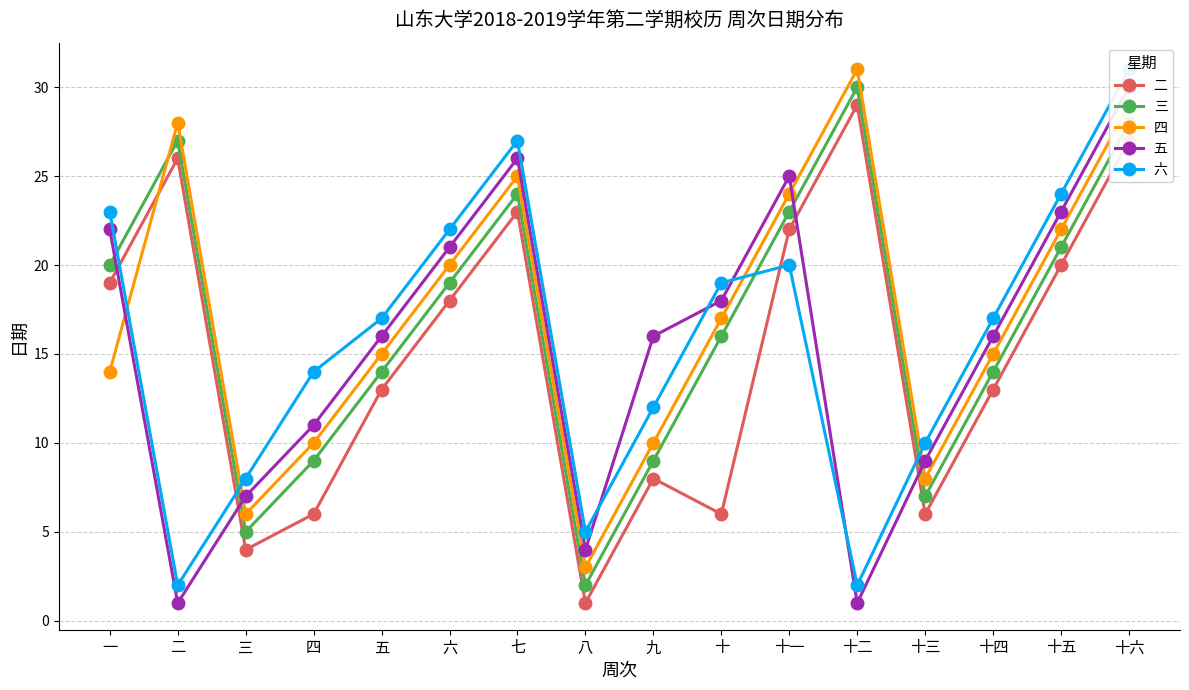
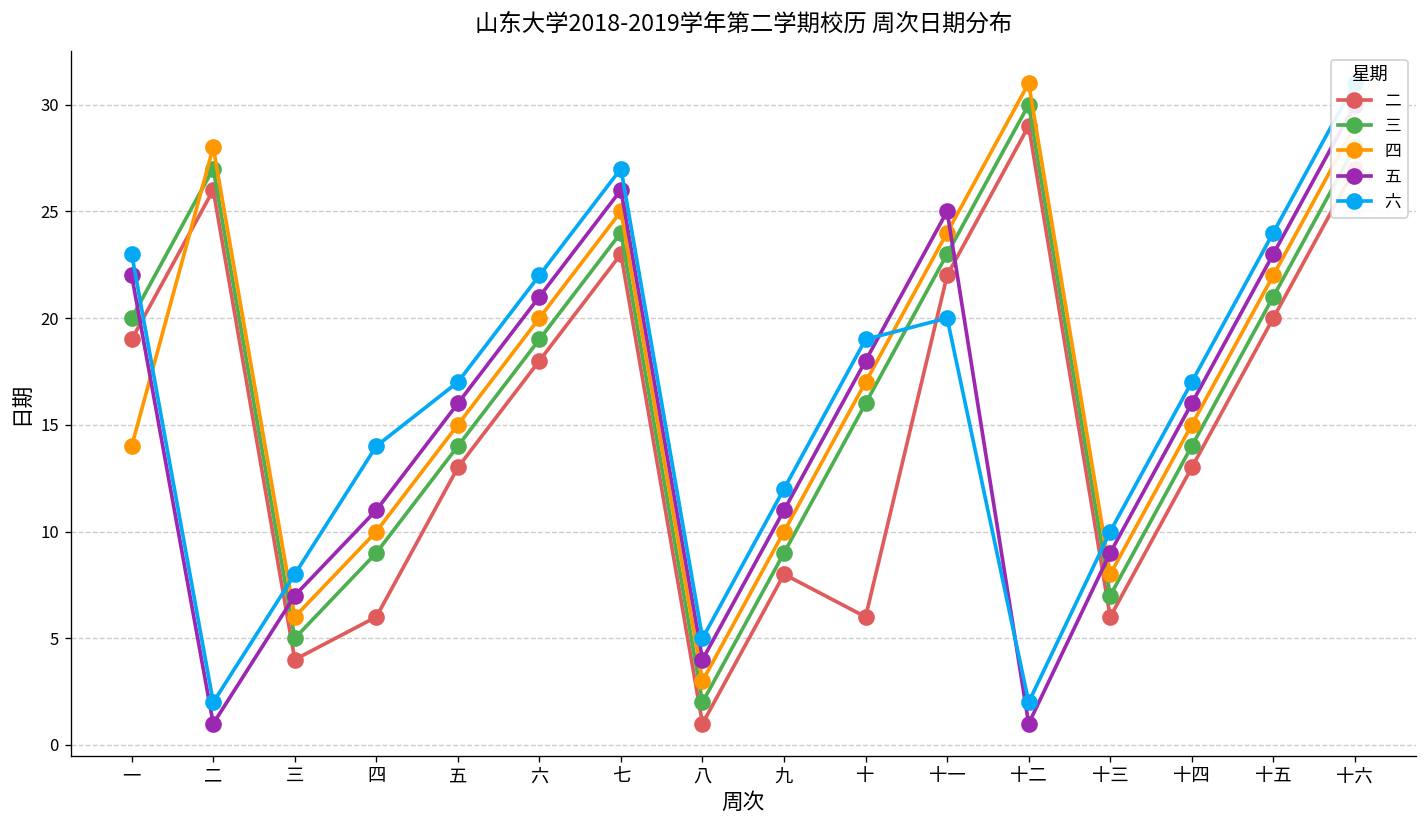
  {
    "二": {
      "一": 19,
      "二": 26,
      "三": 4,
      "四": 6,
      "五": 13,
      "六": 18,
      "七": 23,
      "八": 1,
      "九": 8,
      "十": 6,
      "十一": 22,
      "十二": 29,
      "十三": 6,
      "十四": 13,
      "十五": 20
    },
    "三": {
      "一": 20,
      "二": 27,
      "三": 5,
      "四": 9,
      "五": 14,
      "六": 19,
      "七": 24,
      "八": 2,
      "九": 9,
      "十": 16,
      "十一": 23,
      "十二": 30,
      "十三": 7,
      "十四": 14,
      "十五": 21
    },
    "四": {
      "一": 14,
      "二": 28,
      "三": 6,
      "四": 10,
      "五": 15,
      "六": 20,
      "七": 25,
      "八": 3,
      "九": 10,
      "十": 17,
      "十一": 24,
      "十二": 31,
      "十三": 8,
      "十四": 15,
      "十五": 22
    },
    "五": {
      "一": 22,
      "二": 1,
      "三": 7,
      "四": 11,
      "五": 16,
      "六": 21,
      "七": 26,
      "八": 4,
-     "九": 16,
+     "九": 11,
      "十": 18,
      "十一": 25,
      "十二": 1,
      "十三": 9,
      "十四": 16,
      "十五": 23
    },
    "六": {
      "一": 23,
      "二": 2,
      "三": 8,
      "四": 14,
      "五": 17,
      "六": 22,
      "七": 27,
      "八": 5,
      "九": 12,
      "十": 19,
      "十一": 20,
      "十二": 2,
      "十三": 10,
      "十四": 17,
      "十五": 24
    }
  }
